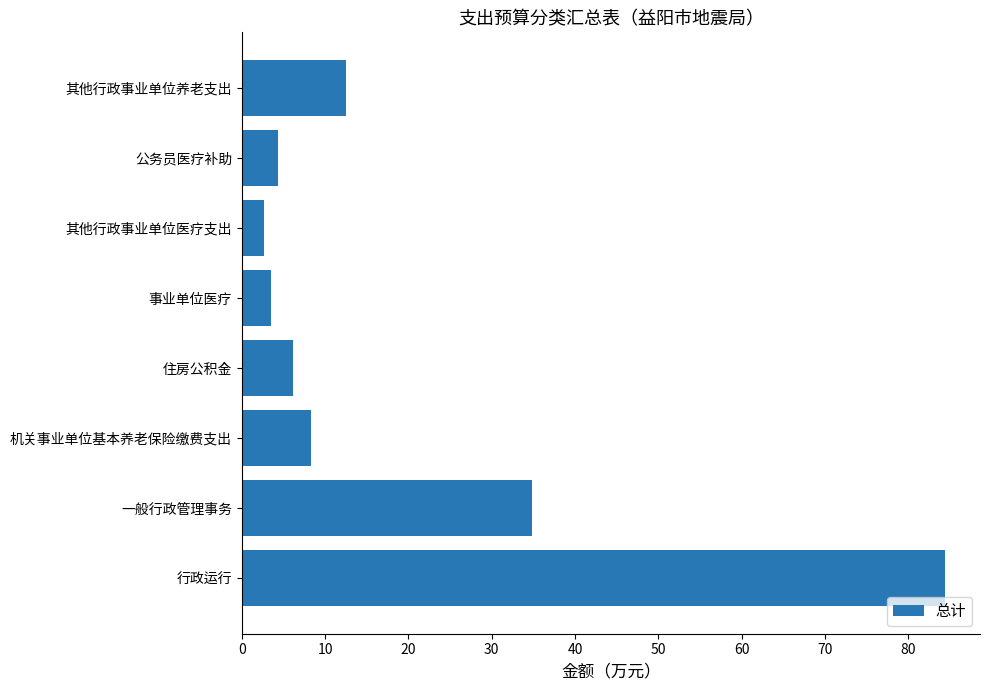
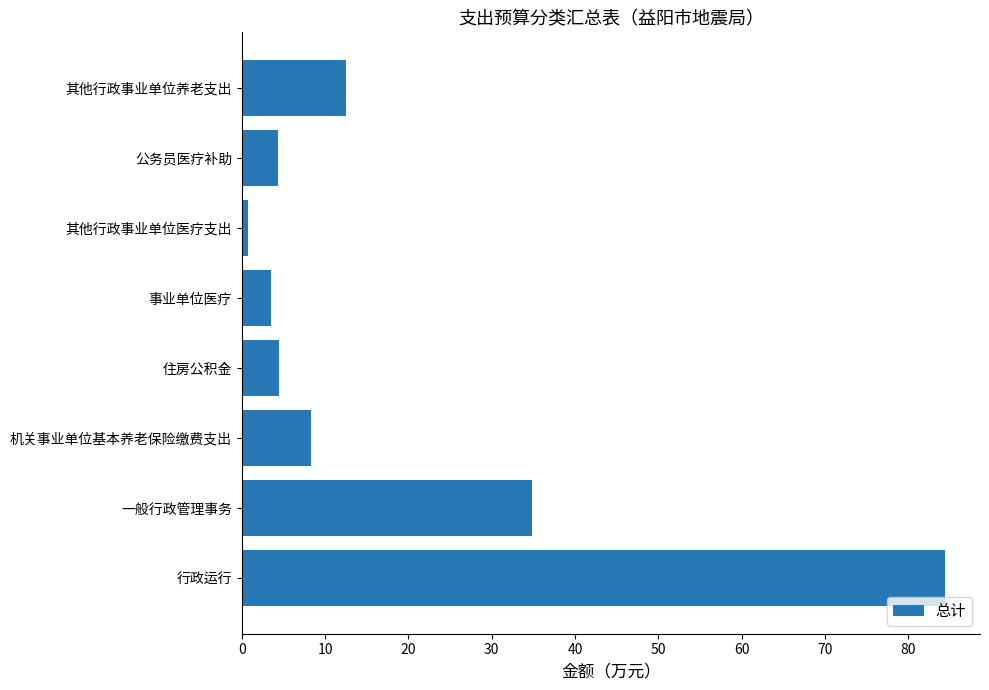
  {
    "其他行政事业单位养老支出": 12,
    "公务员医疗补助": 4,
-   "其他行政事业单位医疗支出": 3,
+   "其他行政事业单位医疗支出": 1,
    "事业单位医疗": 3,
-   "住房公积金": 6,
+   "住房公积金": 4,
    "机关事业单位基本养老保险缴费支出": 8,
    "一般行政管理事务": 35,
    "行政运行": 84
  }
